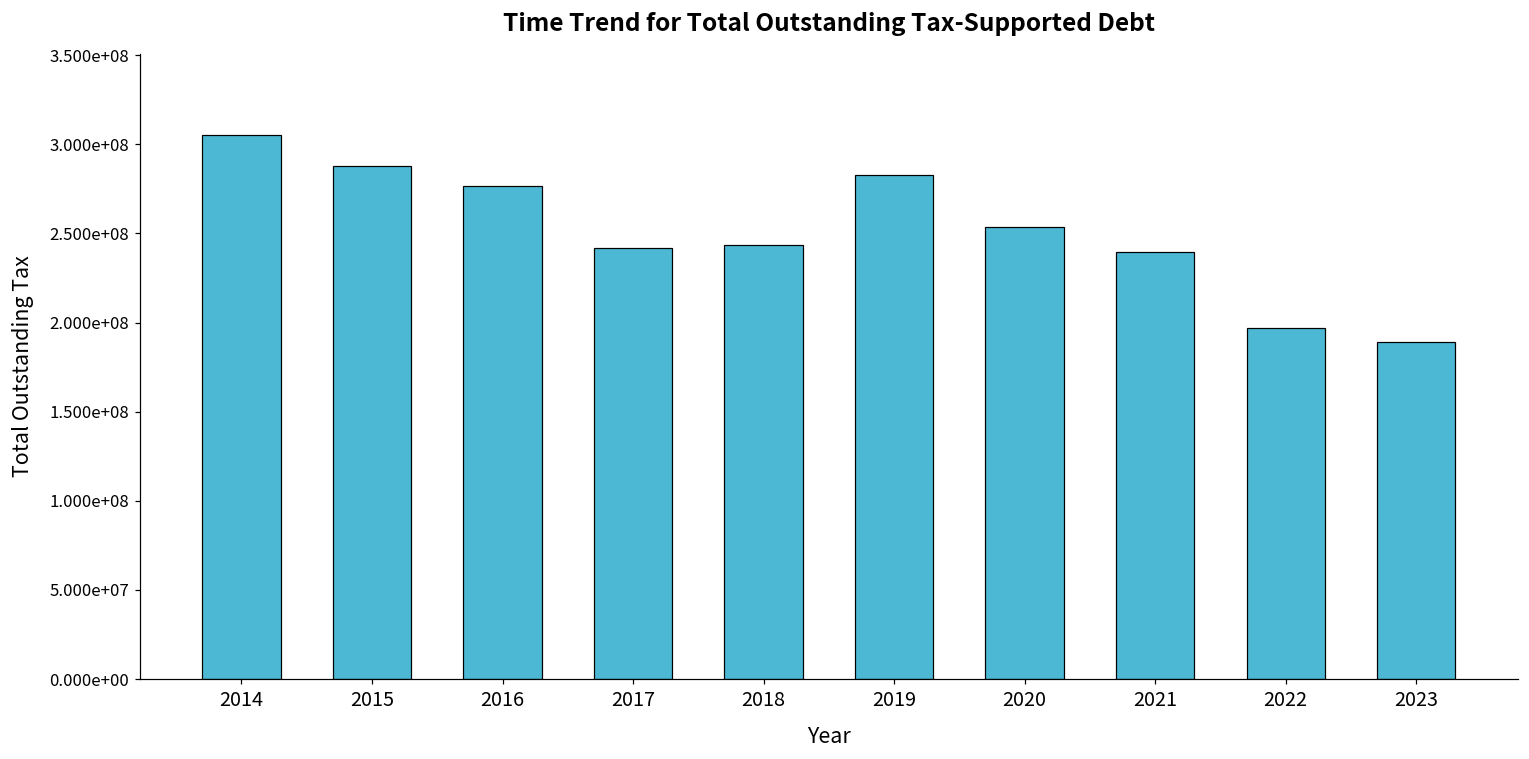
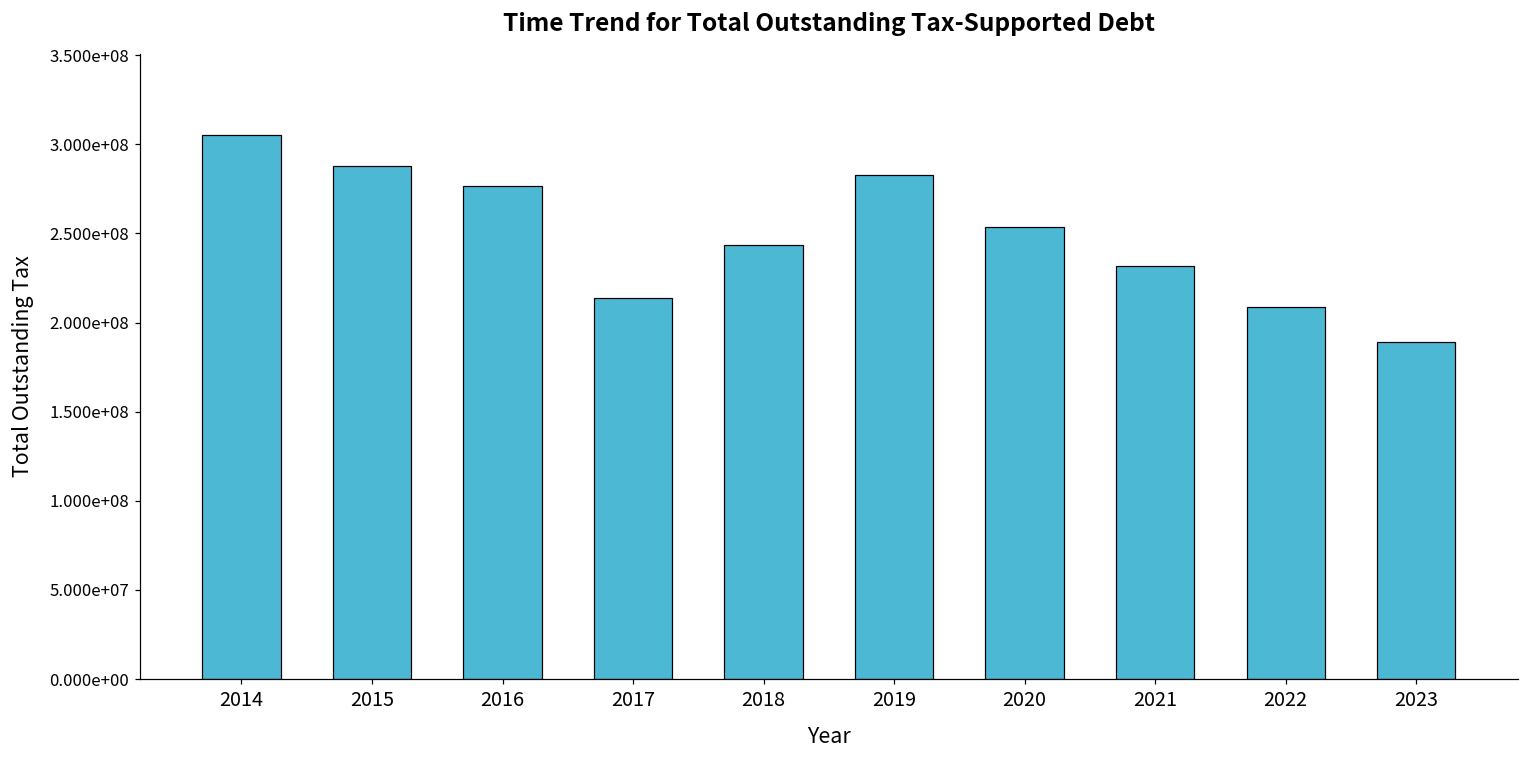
  {
    "2014": 305000000,
    "2015": 288000000,
    "2016": 276000000,
-   "2017": 242000000,
+   "2017": 214000000,
    "2018": 244000000,
    "2019": 282000000,
    "2020": 254000000,
-   "2021": 240000000,
-   "2022": 197000000,
+   "2021": 232000000,
+   "2022": 209000000,
    "2023": 189000000
  }
